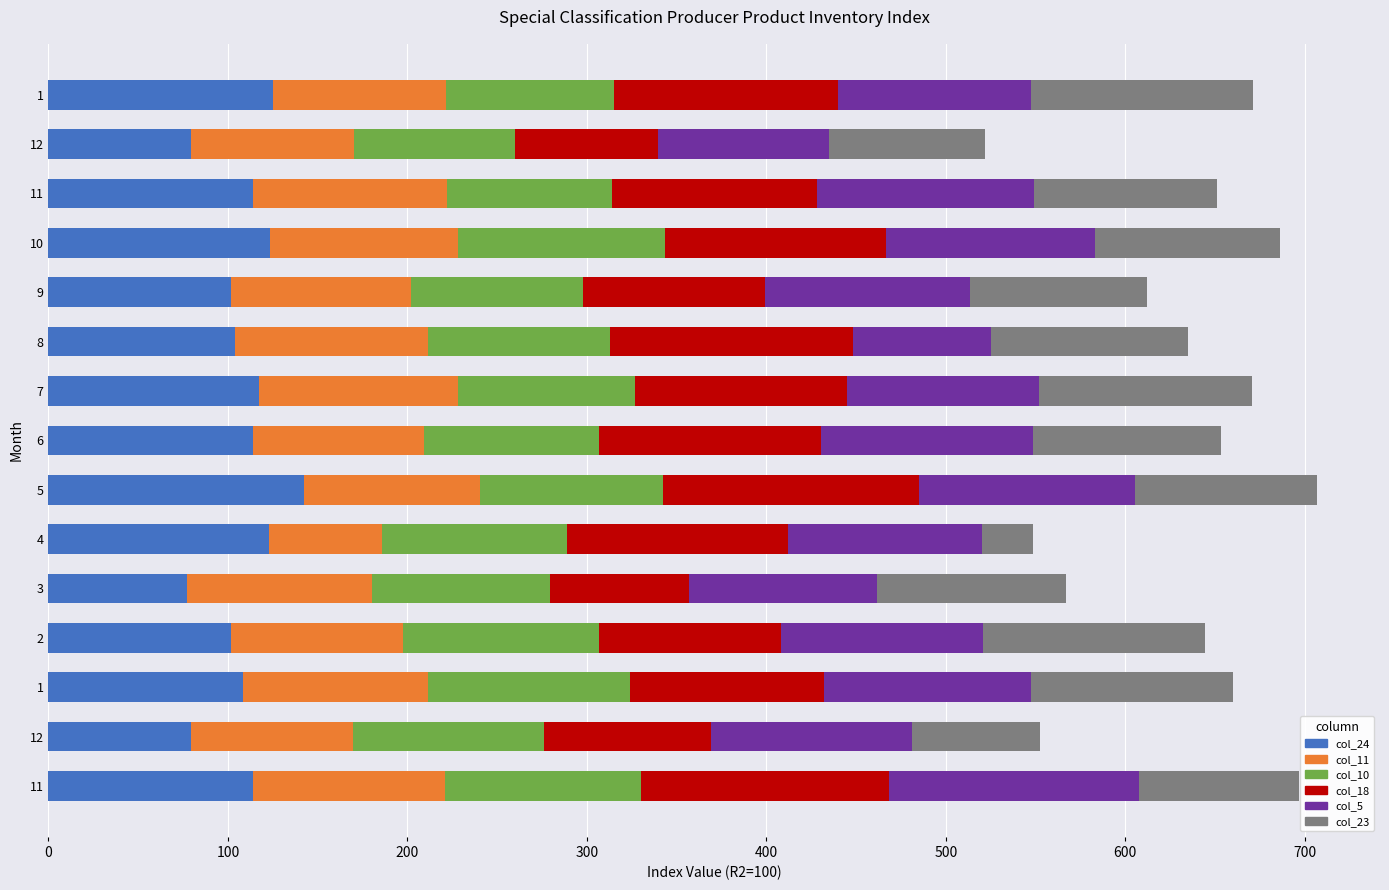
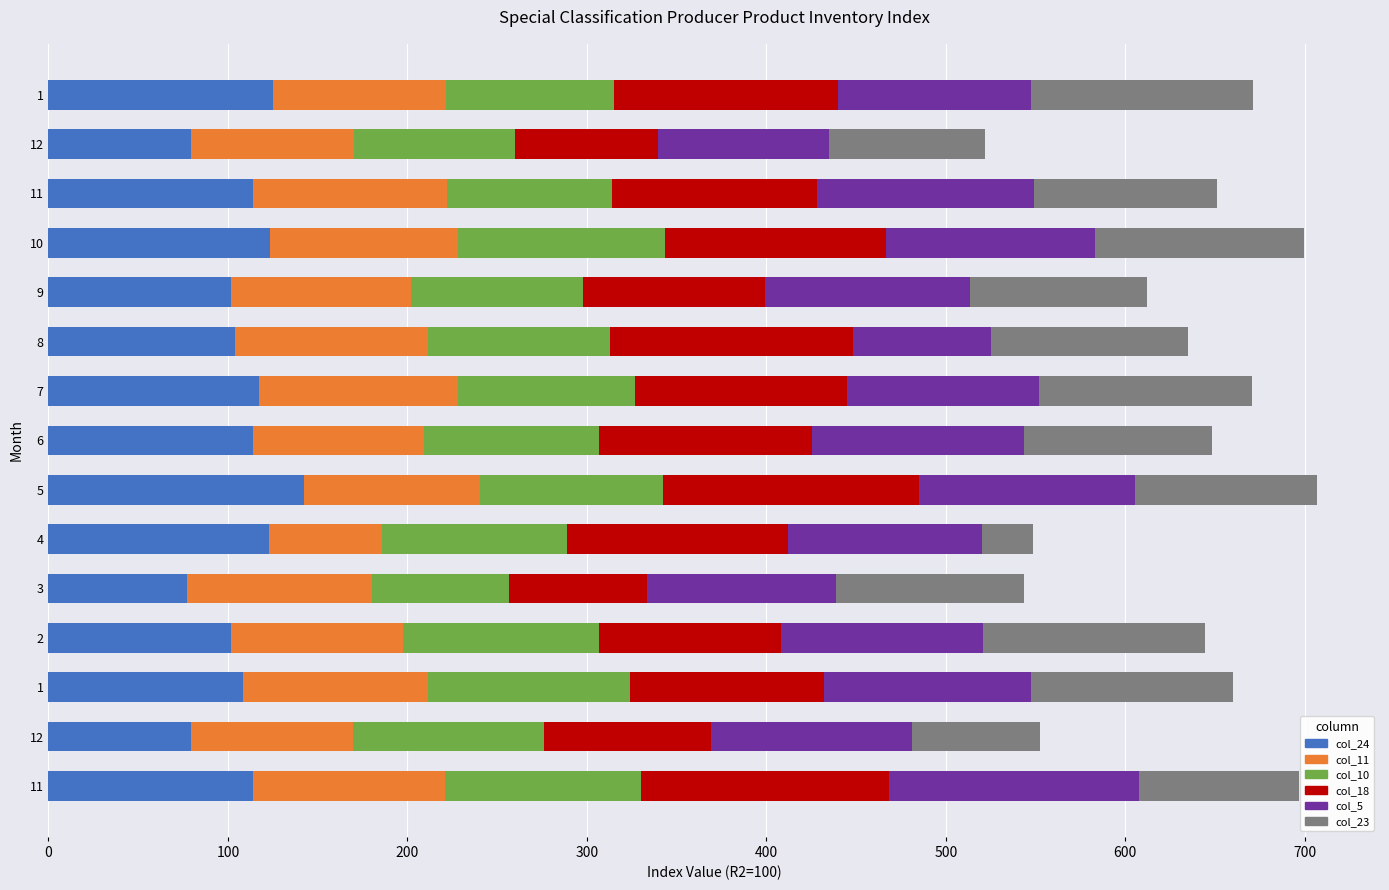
  {
    "col_24": {
      "10": 123,
      "9": 102,
      "8": 104,
      "7": 118,
      "6": 114,
      "5": 143,
      "4": 123,
      "3": 77,
      "2": 102
    },
    "col_11": {
      "10": 105,
      "9": 101,
      "8": 107,
      "7": 111,
      "6": 95,
      "5": 98,
      "4": 63,
      "3": 103,
      "2": 96
    },
    "col_10": {
      "10": 115,
      "9": 96,
      "8": 101,
      "7": 99,
      "6": 98,
      "5": 102,
      "4": 103,
-     "3": 100,
+     "3": 76,
      "2": 109
    },
    "col_18": {
      "10": 123,
      "9": 102,
      "8": 136,
      "7": 118,
-     "6": 124,
+     "6": 119,
      "5": 143,
      "4": 123,
      "3": 77,
      "2": 102
    },
    "col_5": {
      "10": 116,
      "9": 114,
      "8": 77,
      "7": 107,
      "6": 118,
      "5": 120,
      "4": 108,
      "3": 105,
      "2": 112
    },
    "col_23": {
-     "10": 103,
+     "10": 116,
      "9": 99,
      "8": 110,
      "7": 119,
      "6": 104,
      "5": 101,
      "4": 29,
      "3": 105,
      "2": 124
    }
  }
